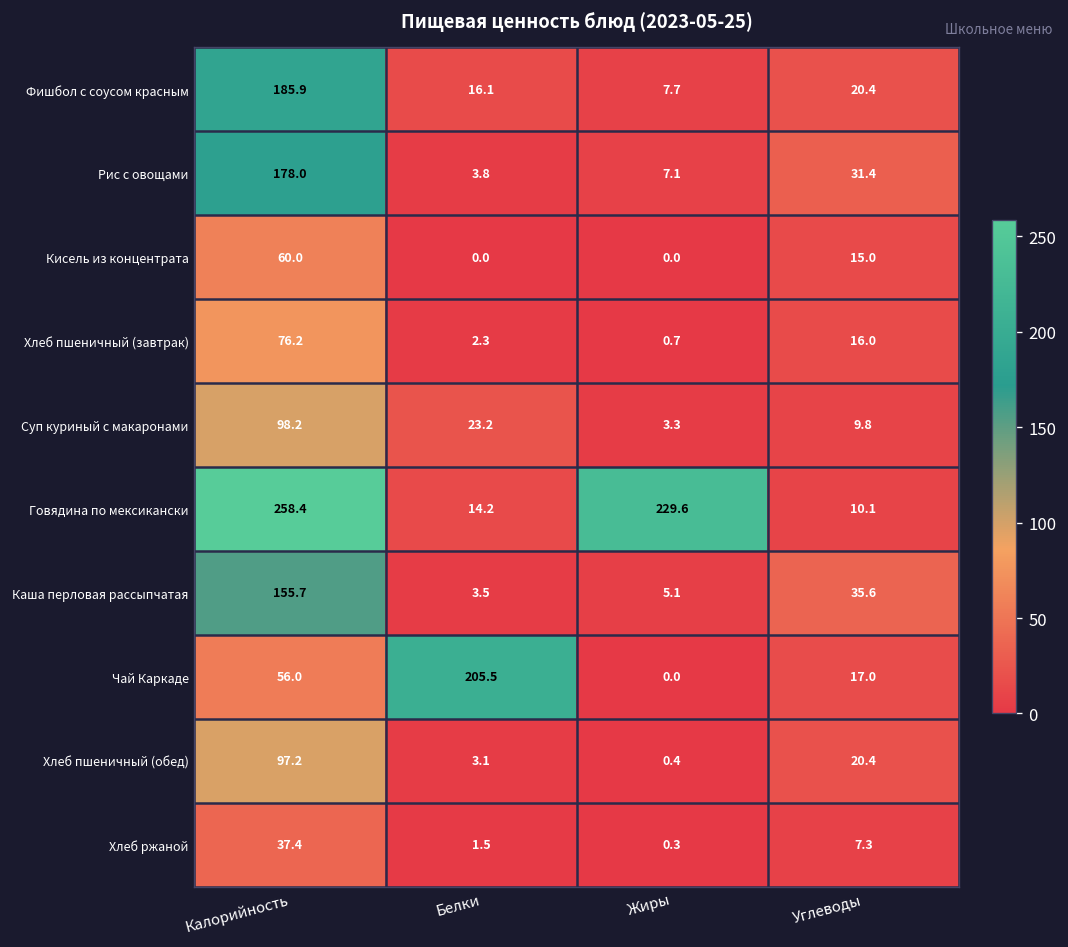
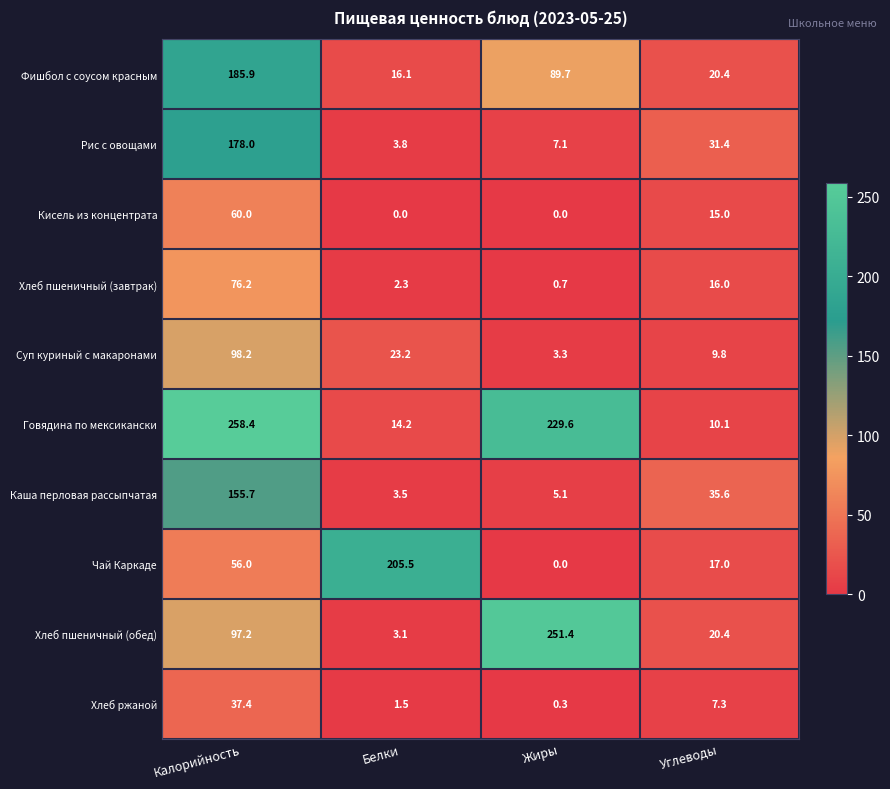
  {
    "Фишбол с соусом красным": {
      "Калорийность": 185.9,
      "Белки": 16.1,
-     "Жиры": 7.7,
+     "Жиры": 89.7,
      "Углеводы": 20.4
    },
    "Рис с овощами": {
      "Калорийность": 178.0,
      "Белки": 3.8,
      "Жиры": 7.1,
      "Углеводы": 31.4
    },
    "Кисель из концентрата": {
      "Калорийность": 60.0,
      "Белки": 0.0,
      "Жиры": 0.0,
      "Углеводы": 15.0
    },
    "Хлеб пшеничный (завтрак)": {
      "Калорийность": 76.2,
      "Белки": 2.3,
      "Жиры": 0.7,
      "Углеводы": 16.0
    },
    "Суп куриный с макаронами": {
      "Калорийность": 98.2,
      "Белки": 23.2,
      "Жиры": 3.3,
      "Углеводы": 9.8
    },
    "Говядина по мексикански": {
      "Калорийность": 258.4,
      "Белки": 14.2,
      "Жиры": 229.6,
      "Углеводы": 10.1
    },
    "Каша перловая рассыпчатая": {
      "Калорийность": 155.7,
      "Белки": 3.5,
      "Жиры": 5.1,
      "Углеводы": 35.6
    },
    "Чай Каркаде": {
      "Калорийность": 56.0,
      "Белки": 205.5,
      "Жиры": 0.0,
      "Углеводы": 17.0
    },
    "Хлеб пшеничный (обед)": {
      "Калорийность": 97.2,
      "Белки": 3.1,
-     "Жиры": 0.4,
+     "Жиры": 251.4,
      "Углеводы": 20.4
    },
    "Хлеб ржаной": {
      "Калорийность": 37.4,
      "Белки": 1.5,
      "Жиры": 0.3,
      "Углеводы": 7.3
    }
  }
